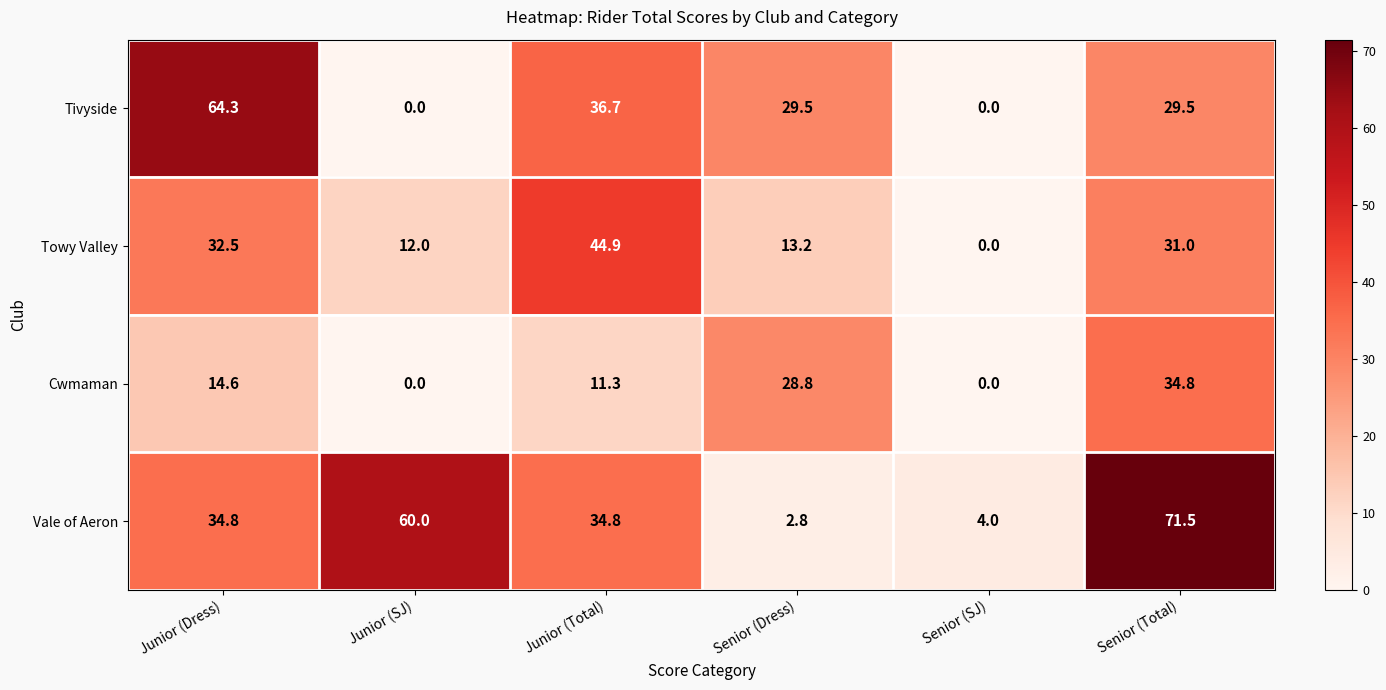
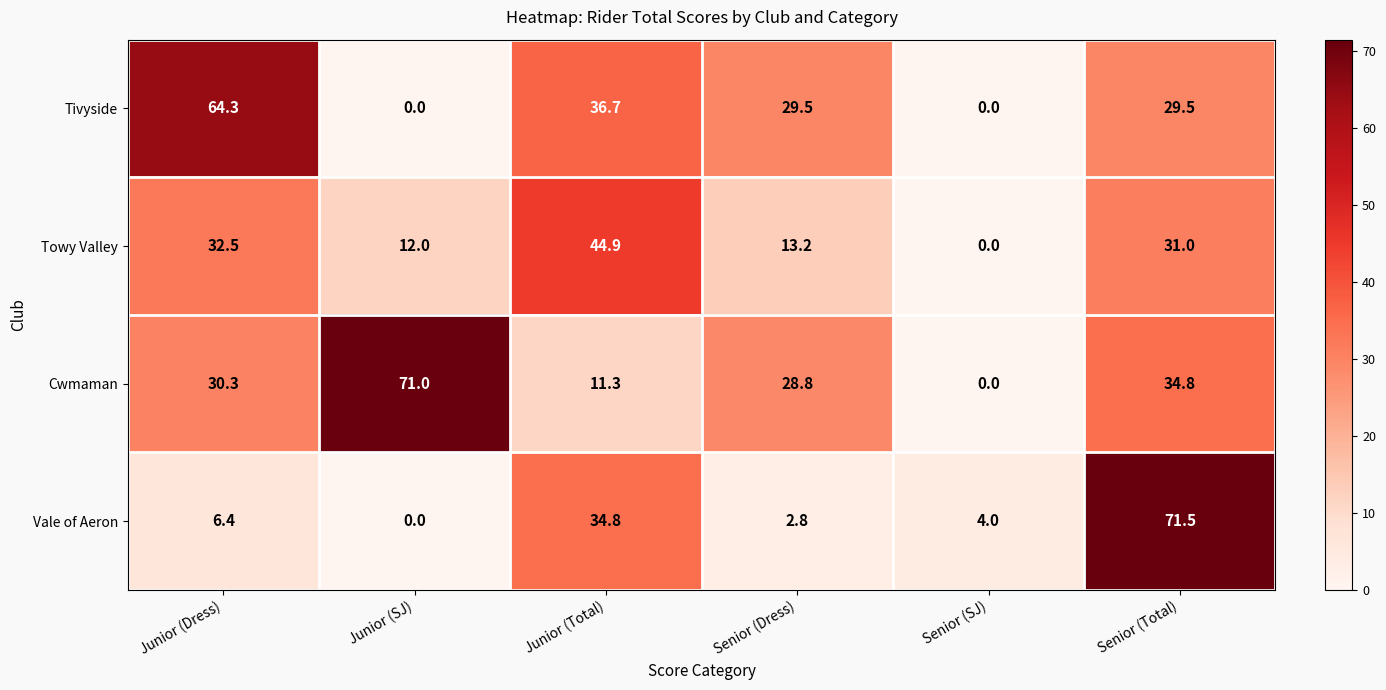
  {
    "Tivyside": {
      "Junior (Dress)": 64.3,
      "Junior (SJ)": 0.0,
      "Junior (Total)": 36.7,
      "Senior (Dress)": 29.5,
      "Senior (SJ)": 0.0,
      "Senior (Total)": 29.5
    },
    "Towy Valley": {
      "Junior (Dress)": 32.5,
      "Junior (SJ)": 12.0,
      "Junior (Total)": 44.9,
      "Senior (Dress)": 13.2,
      "Senior (SJ)": 0.0,
      "Senior (Total)": 31.0
    },
    "Cwmaman": {
-     "Junior (Dress)": 14.6,
-     "Junior (SJ)": 0.0,
+     "Junior (Dress)": 30.3,
+     "Junior (SJ)": 71.0,
      "Junior (Total)": 11.3,
      "Senior (Dress)": 28.8,
      "Senior (SJ)": 0.0,
      "Senior (Total)": 34.8
    },
    "Vale of Aeron": {
-     "Junior (Dress)": 34.8,
-     "Junior (SJ)": 60.0,
+     "Junior (Dress)": 6.4,
+     "Junior (SJ)": 0.0,
      "Junior (Total)": 34.8,
      "Senior (Dress)": 2.8,
      "Senior (SJ)": 4.0,
      "Senior (Total)": 71.5
    }
  }
